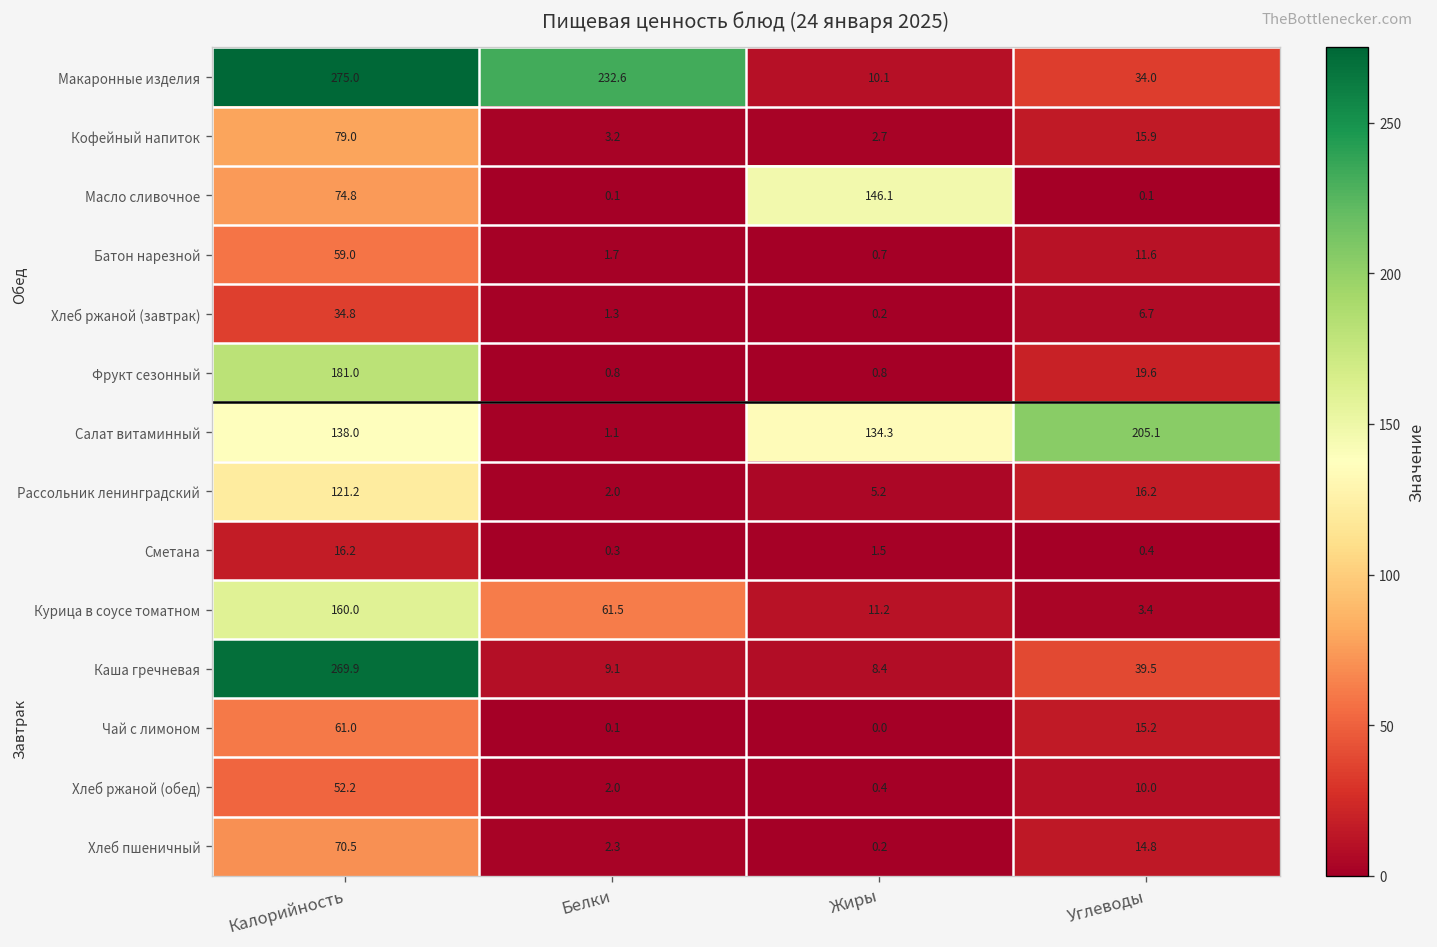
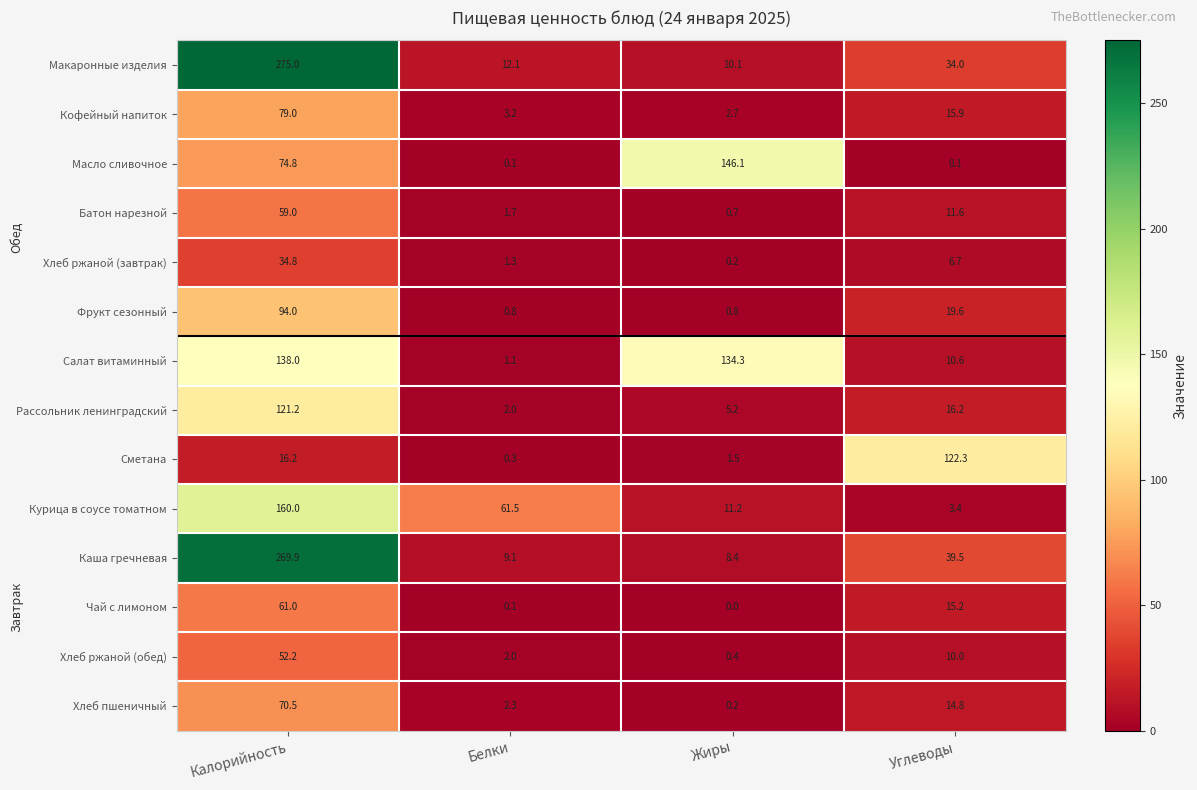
  {
    "Макаронные изделия": {
      "Калорийность": 275.0,
-     "Белки": 232.6,
+     "Белки": 12.1,
      "Жиры": 10.1,
      "Углеводы": 34.0
    },
    "Кофейный напиток": {
      "Калорийность": 79.0,
      "Белки": 3.2,
      "Жиры": 2.7,
      "Углеводы": 15.9
    },
    "Масло сливочное": {
      "Калорийность": 74.8,
      "Белки": 0.1,
      "Жиры": 146.1,
      "Углеводы": 0.1
    },
    "Батон нарезной": {
      "Калорийность": 59.0,
      "Белки": 1.7,
      "Жиры": 0.7,
      "Углеводы": 11.6
    },
    "Хлеб ржаной (завтрак)": {
      "Калорийность": 34.8,
      "Белки": 1.3,
      "Жиры": 0.2,
      "Углеводы": 6.7
    },
    "Фрукт сезонный": {
-     "Калорийность": 181.0,
+     "Калорийность": 94.0,
      "Белки": 0.8,
      "Жиры": 0.8,
      "Углеводы": 19.6
    },
    "Салат витаминный": {
      "Калорийность": 138.0,
      "Белки": 1.1,
      "Жиры": 134.3,
-     "Углеводы": 205.1
+     "Углеводы": 10.6
    },
    "Рассольник ленинградский": {
      "Калорийность": 121.2,
      "Белки": 2.0,
      "Жиры": 5.2,
      "Углеводы": 16.2
    },
    "Сметана": {
      "Калорийность": 16.2,
      "Белки": 0.3,
      "Жиры": 1.5,
-     "Углеводы": 0.4
+     "Углеводы": 122.3
    },
    "Курица в соусе томатном": {
      "Калорийность": 160.0,
      "Белки": 61.5,
      "Жиры": 11.2,
      "Углеводы": 3.4
    },
    "Каша гречневая": {
      "Калорийность": 269.9,
      "Белки": 9.1,
      "Жиры": 8.4,
      "Углеводы": 39.5
    },
    "Чай с лимоном": {
      "Калорийность": 61.0,
      "Белки": 0.1,
      "Жиры": 0.0,
      "Углеводы": 15.2
    },
    "Хлеб ржаной (обед)": {
      "Калорийность": 52.2,
      "Белки": 2.0,
      "Жиры": 0.4,
      "Углеводы": 10.0
    },
    "Хлеб пшеничный": {
      "Калорийность": 70.5,
      "Белки": 2.3,
      "Жиры": 0.2,
      "Углеводы": 14.8
    }
  }
